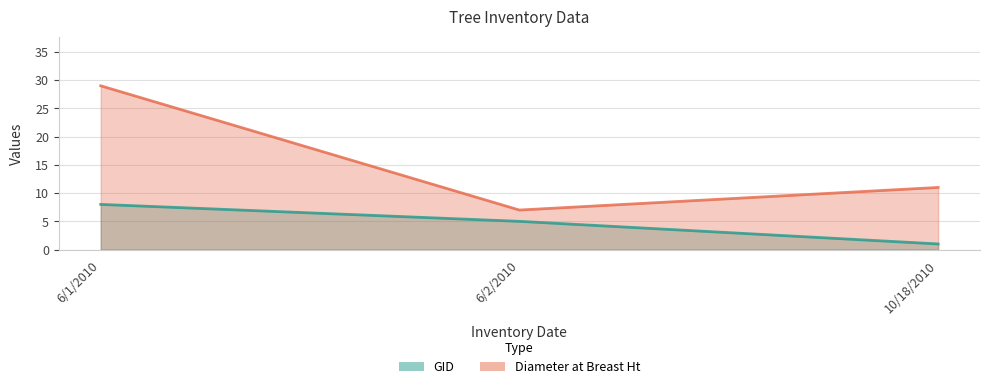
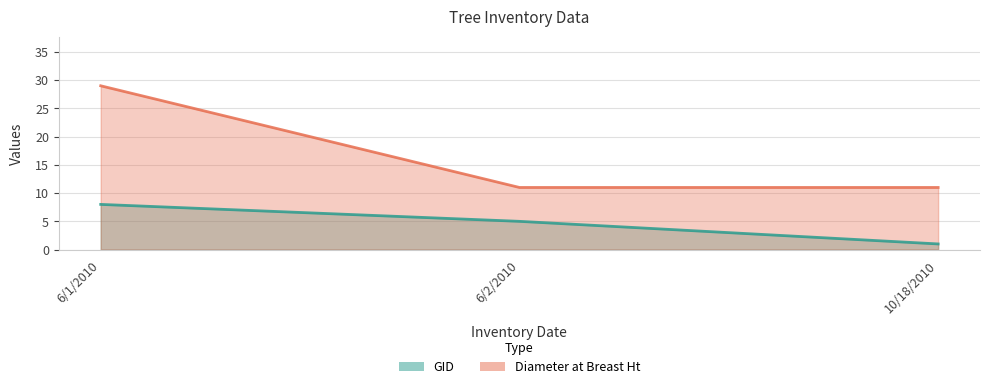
  {
    "GID": {
      "6/1/2010": 8,
      "6/2/2010": 5,
      "10/18/2010": 1
    },
    "Diameter at Breast Ht": {
      "6/1/2010": 29,
-     "6/2/2010": 7,
+     "6/2/2010": 11,
      "10/18/2010": 11
    }
  }
